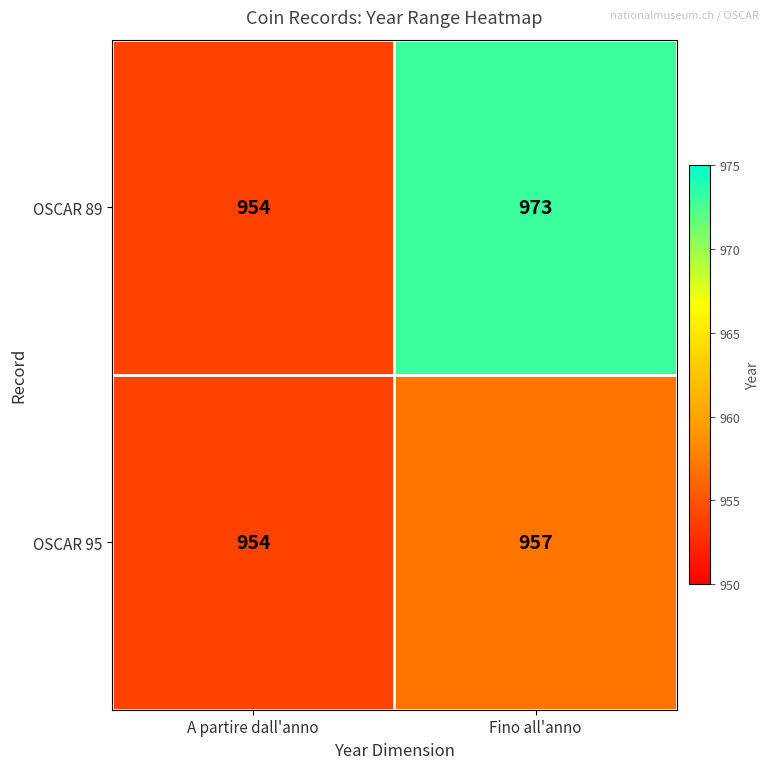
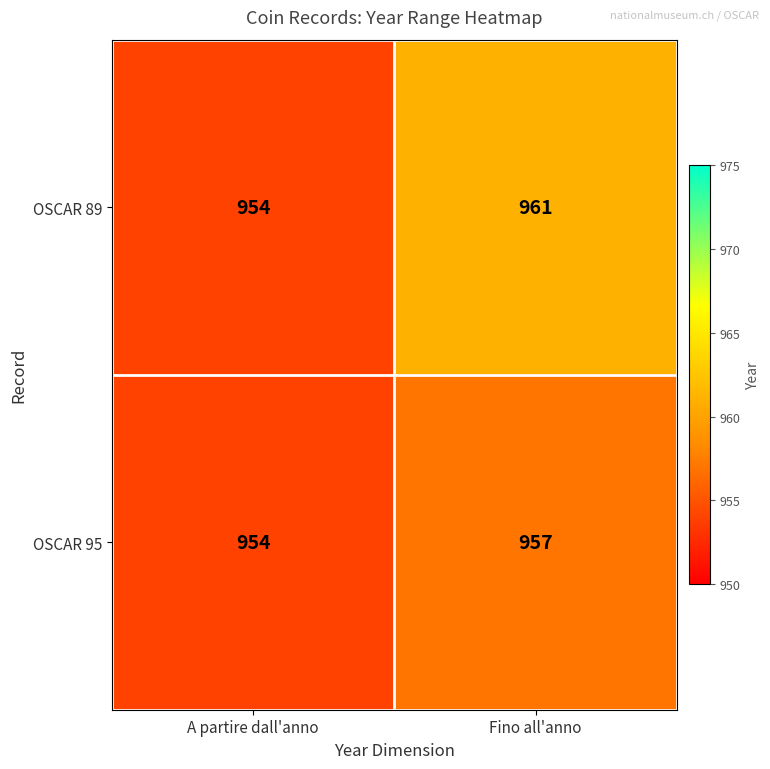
  {
    "OSCAR 89": {
      "A partire dall'anno": 954,
-     "Fino all'anno": 973
+     "Fino all'anno": 961
    },
    "OSCAR 95": {
      "A partire dall'anno": 954,
      "Fino all'anno": 957
    }
  }
